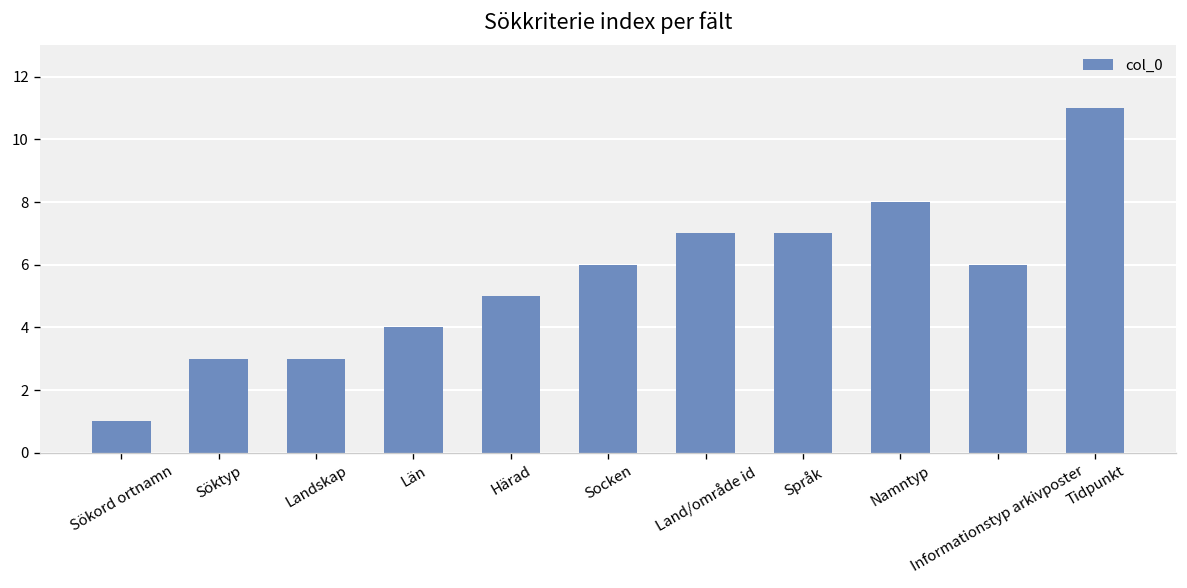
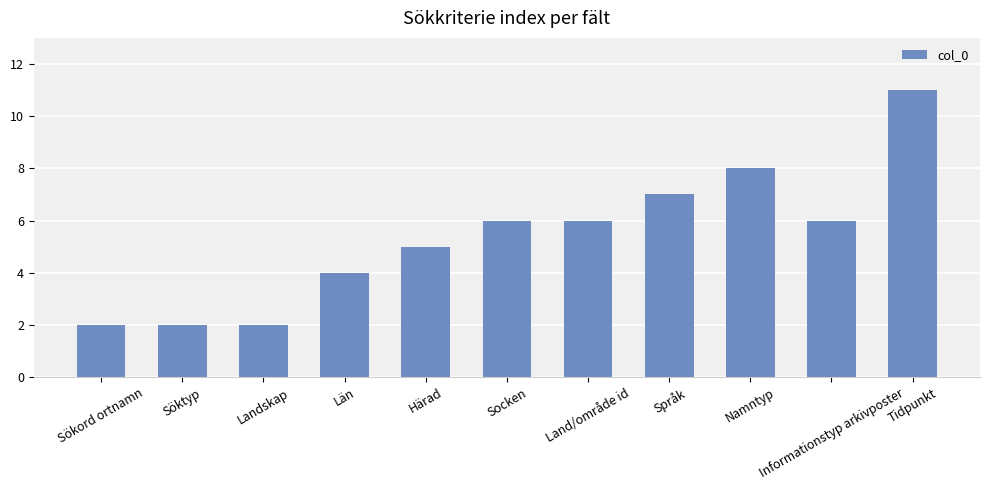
  {
-   "Sökord ortnamn": 1,
-   "Söktyp": 3,
-   "Landskap": 3,
+   "Sökord ortnamn": 2,
+   "Söktyp": 2,
+   "Landskap": 2,
    "Län": 4,
    "Härad": 5,
    "Socken": 6,
-   "Land/område id": 7,
+   "Land/område id": 6,
    "Språk": 7,
    "Namntyp": 8,
    "Informationstyp arkivposter": 6,
    "Tidpunkt": 11
  }
